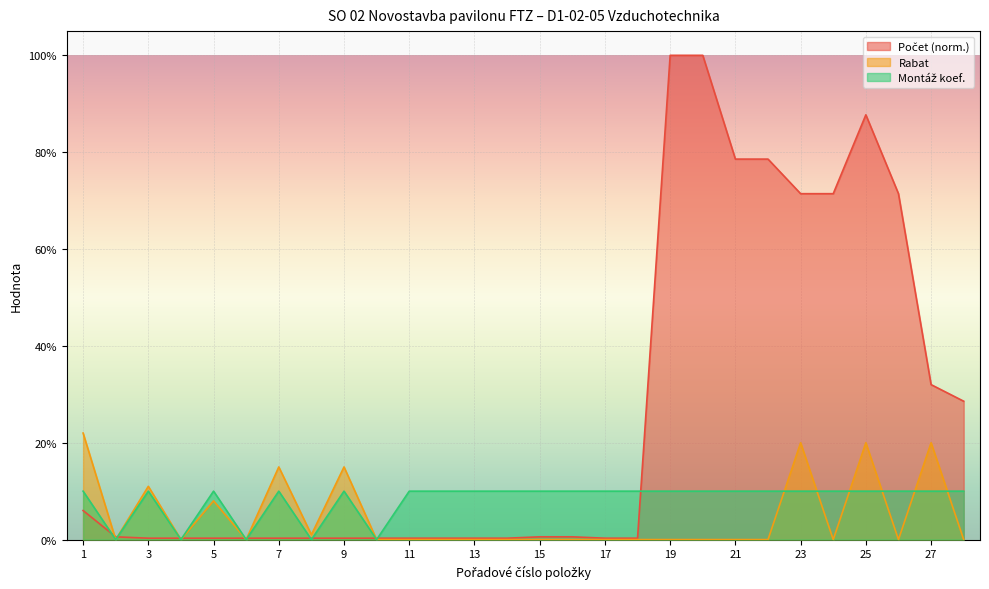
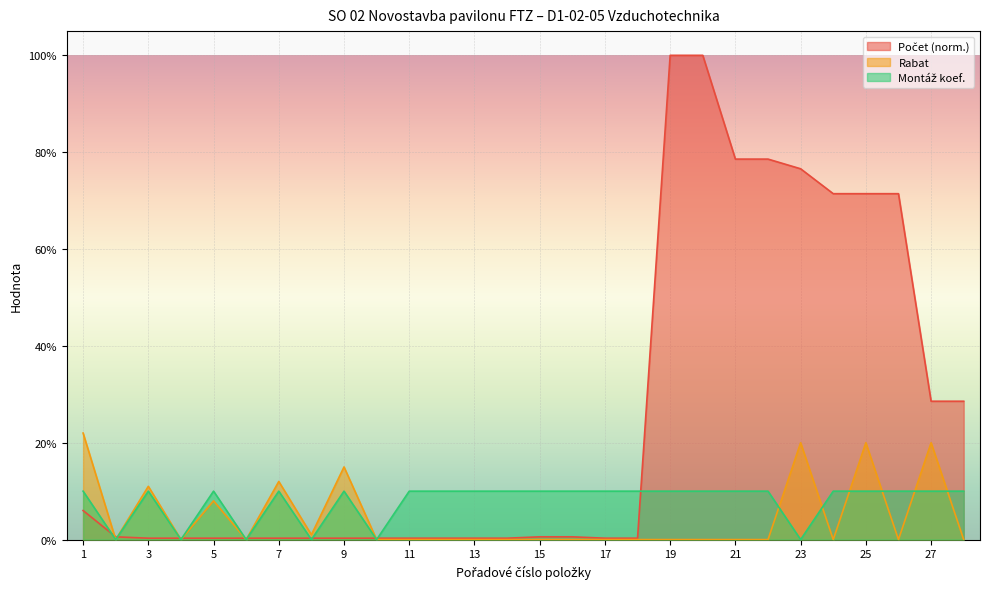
  {
    "Počet (norm.)": {
      "1": "6%",
      "3": "0%",
      "5": "0%",
      "7": "0%",
      "9": "0%",
      "15": "1%",
      "19": "100%",
      "21": "79%",
-     "23": "71%",
-     "25": "88%",
-     "27": "32%"
+     "23": "77%",
+     "25": "71%",
+     "27": "29%"
    },
    "Rabat": {
      "1": "22%",
      "3": "11%",
      "5": "8%",
-     "7": "15%",
+     "7": "12%",
      "9": "15%",
      "15": "0%",
      "19": "0%",
      "21": "0%",
      "23": "20%",
      "25": "20%",
      "27": "20%"
    },
    "Montáž koef.": {
      "1": "10%",
      "3": "10%",
      "5": "10%",
      "7": "10%",
      "9": "10%",
      "11": "10%",
      "13": "10%",
      "15": "10%",
      "17": "10%",
      "19": "10%",
      "21": "10%",
-     "23": "10%",
+     "23": "0%",
      "25": "10%",
      "27": "10%"
    }
  }
